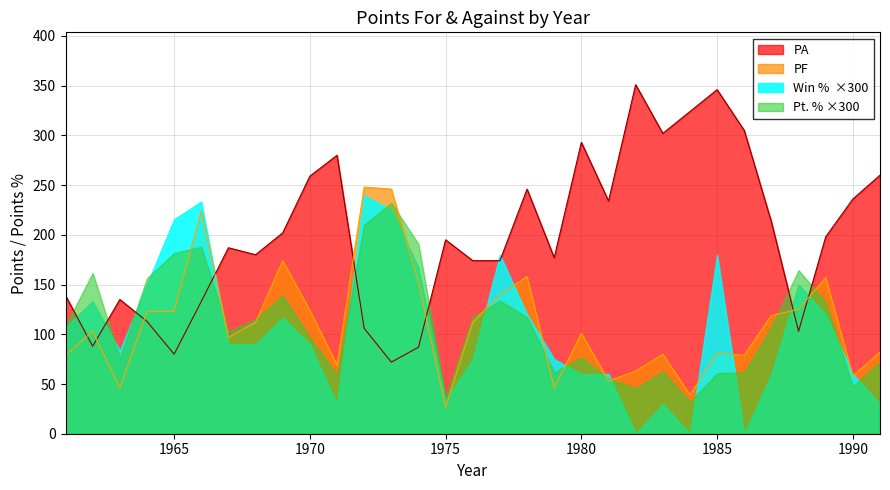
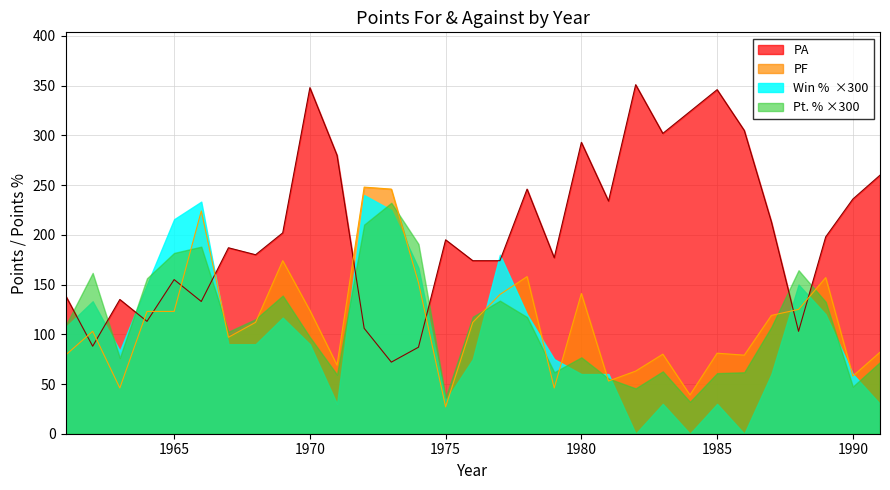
  {
    "PA": {
-     "1965": 80,
-     "1970": 260,
+     "1965": 160,
+     "1970": 350,
      "1975": 200,
      "1980": 290,
      "1985": 350,
      "1990": 240
    },
    "PF": {
      "1965": 120,
      "1970": 120,
      "1975": 30,
-     "1980": 100,
+     "1980": 140,
      "1985": 80
    },
    "Win % ×300": {
      "1965": 220,
      "1970": 90,
      "1975": 30,
      "1980": 60,
-     "1985": 180
+     "1985": 30
    },
    "Pt. % ×300": {
      "1965": 180,
      "1970": 100,
      "1975": 40,
      "1980": 80,
      "1985": 60,
      "1990": 50
    }
  }
